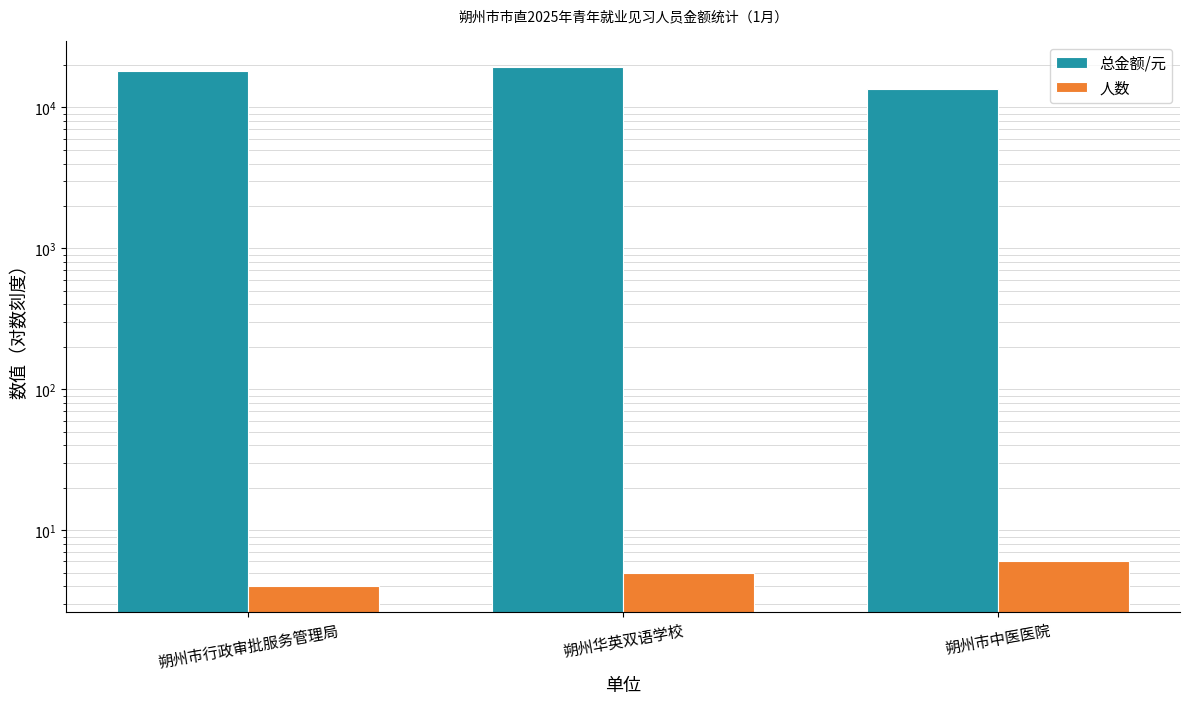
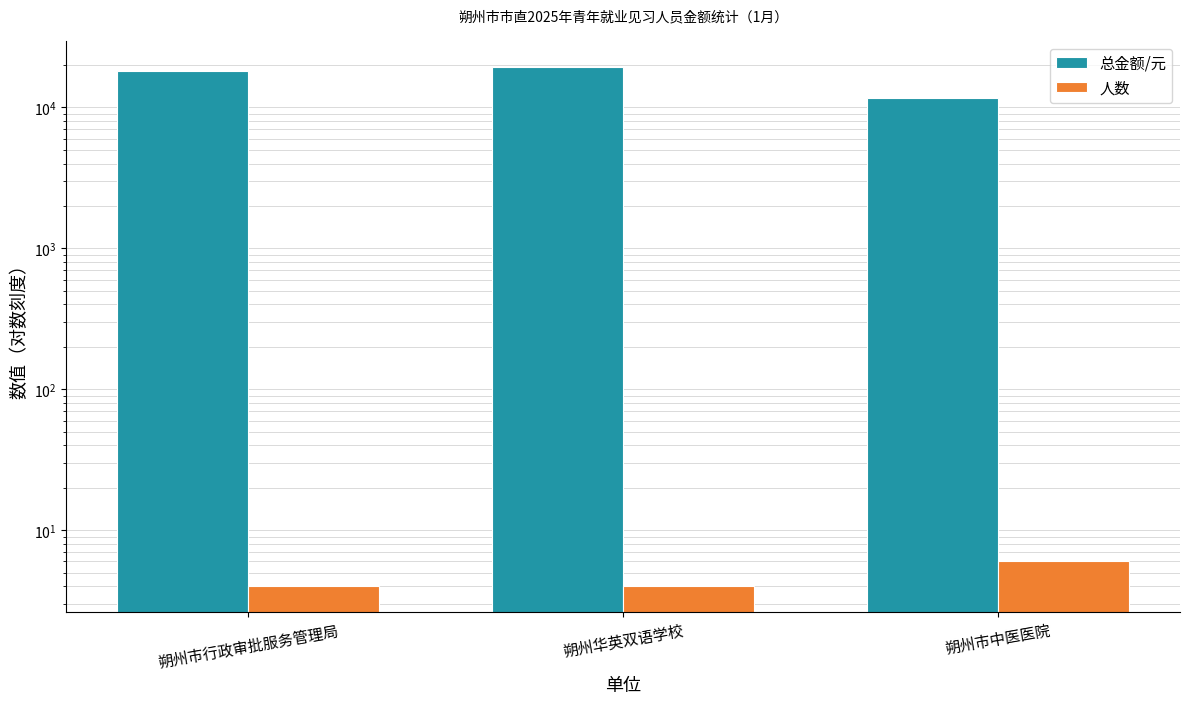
  {
    "总金额/元": {
      "朔州市行政审批服务管理局": 18000,
      "朔州华英双语学校": 19000,
-     "朔州市中医医院": 14000
+     "朔州市中医医院": 12000
    },
    "人数": {
      "朔州市行政审批服务管理局": 4,
-     "朔州华英双语学校": 5,
+     "朔州华英双语学校": 4,
      "朔州市中医医院": 6
    }
  }
